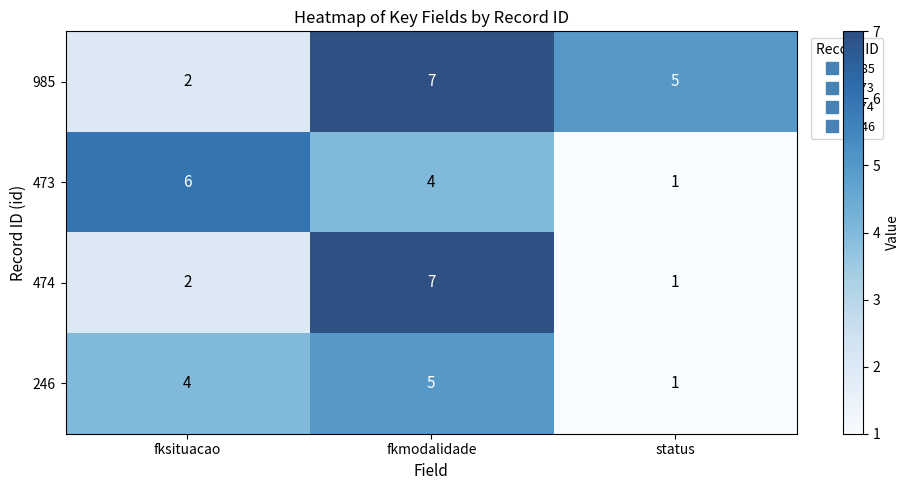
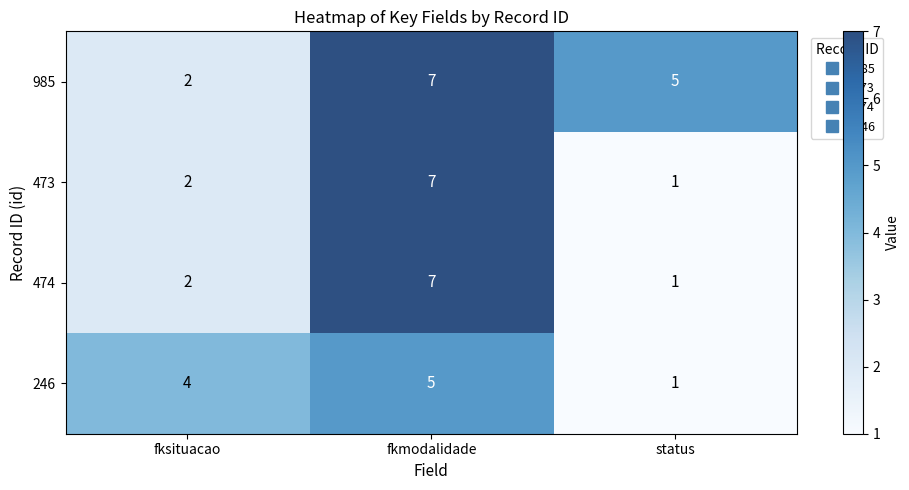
  {
    "985": {
      "fksituacao": 2,
      "fkmodalidade": 7,
      "status": 5
    },
    "473": {
-     "fksituacao": 6,
-     "fkmodalidade": 4,
+     "fksituacao": 2,
+     "fkmodalidade": 7,
      "status": 1
    },
    "474": {
      "fksituacao": 2,
      "fkmodalidade": 7,
      "status": 1
    },
    "246": {
      "fksituacao": 4,
      "fkmodalidade": 5,
      "status": 1
    }
  }
